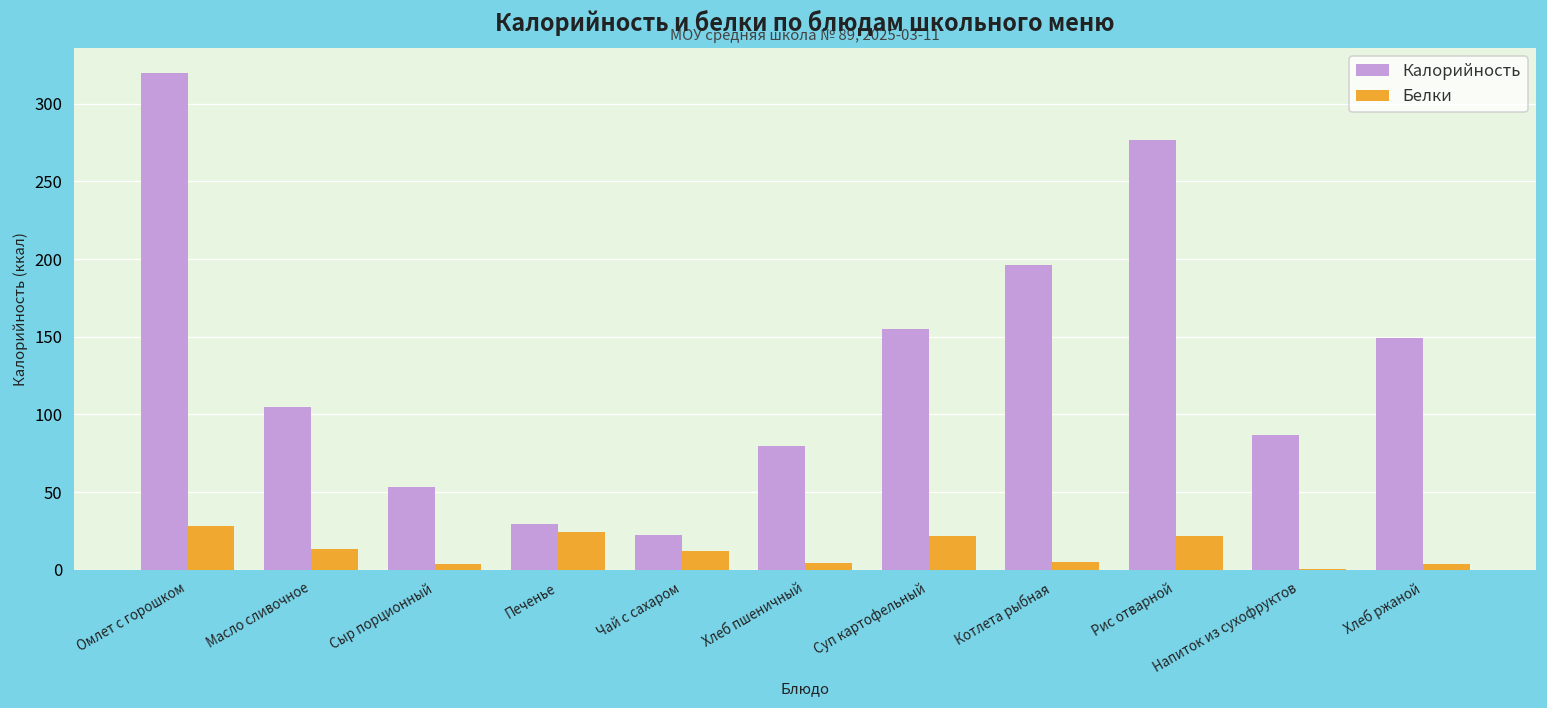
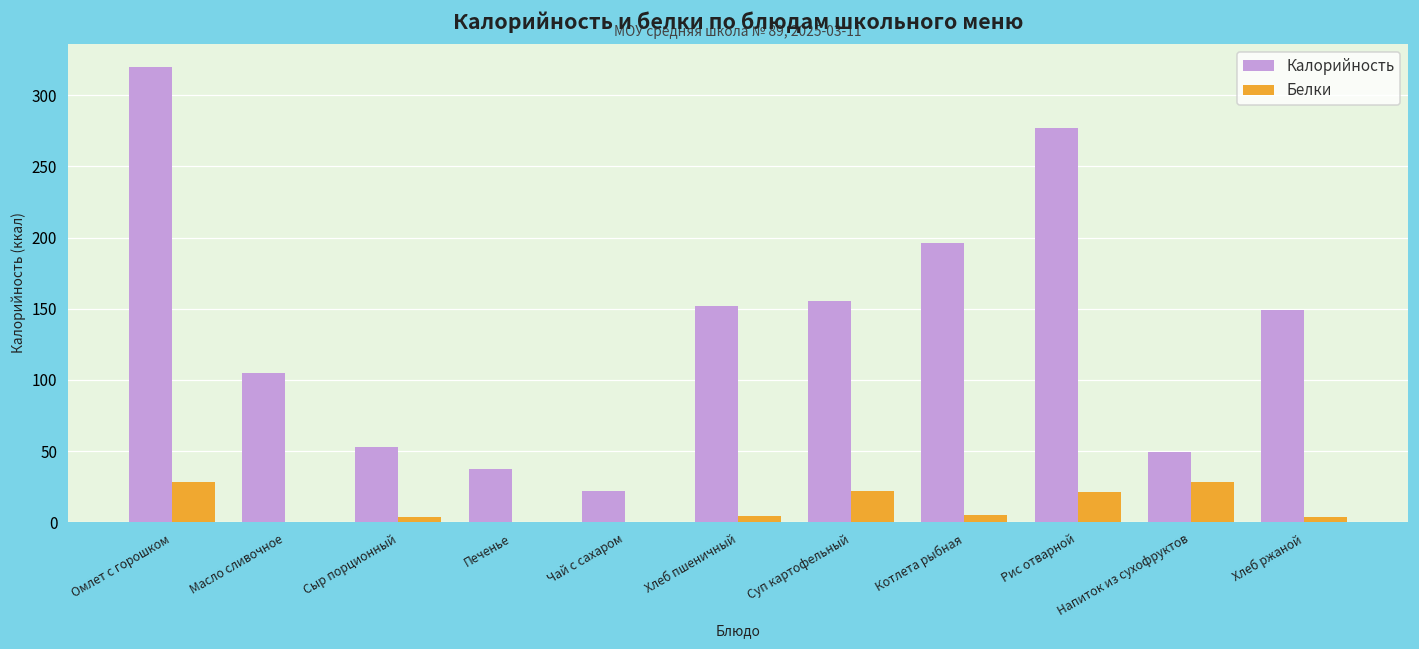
  {
    "Калорийность": {
      "Омлет с горошком": 320,
      "Масло сливочное": 105,
      "Сыр порционный": 53,
-     "Печенье": 29,
+     "Печенье": 37,
      "Чай с сахаром": 22,
-     "Хлеб пшеничный": 80,
+     "Хлеб пшеничный": 152,
      "Суп картофельный": 155,
      "Котлета рыбная": 196,
      "Рис отварной": 277,
-     "Напиток из сухофруктов": 87,
+     "Напиток из сухофруктов": 50,
      "Хлеб ржаной": 149
    },
    "Белки": {
      "Омлет с горошком": 28,
-     "Масло сливочное": 14,
+     "Масло сливочное": 0,
      "Сыр порционный": 4,
-     "Печенье": 25,
-     "Чай с сахаром": 12,
+     "Печенье": 0,
+     "Чай с сахаром": 0,
      "Хлеб пшеничный": 4,
      "Суп картофельный": 22,
      "Котлета рыбная": 5,
      "Рис отварной": 22,
-     "Напиток из сухофруктов": 1,
+     "Напиток из сухофруктов": 28,
      "Хлеб ржаной": 3
    }
  }
